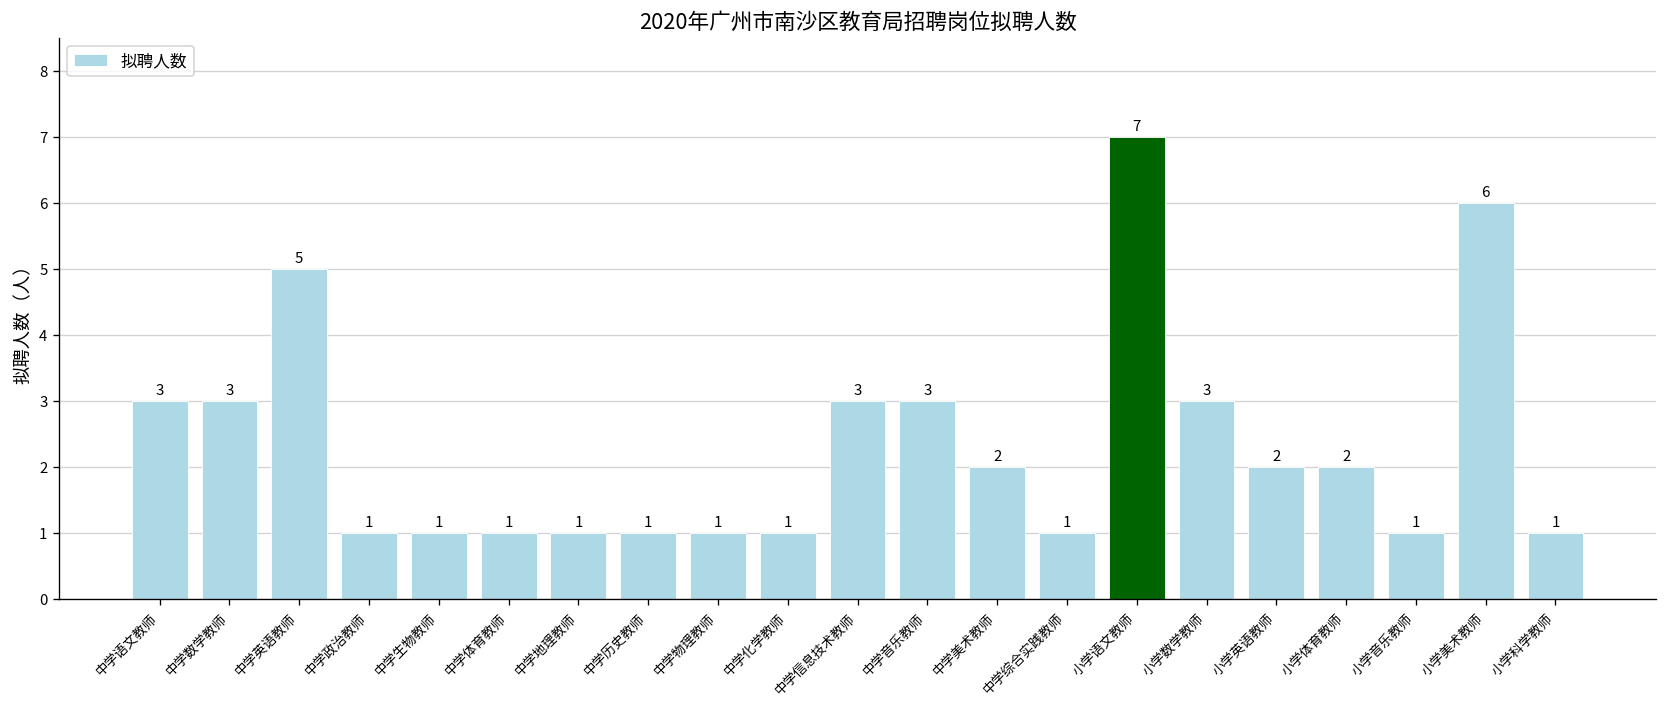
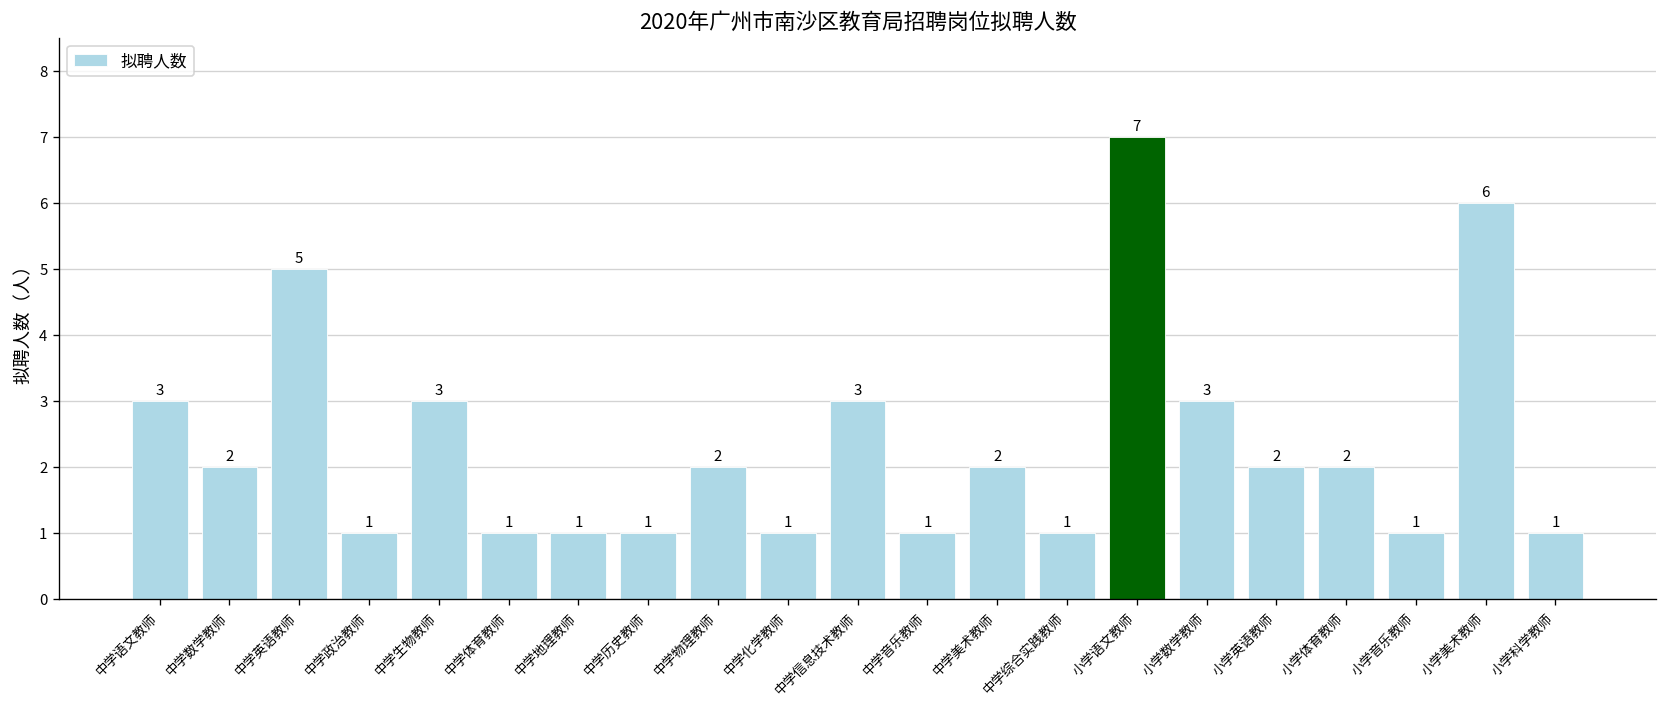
  {
    "中学语文教师": 3,
-   "中学数学教师": 3,
+   "中学数学教师": 2,
    "中学英语教师": 5,
    "中学政治教师": 1,
-   "中学生物教师": 1,
+   "中学生物教师": 3,
    "中学体育教师": 1,
    "中学地理教师": 1,
    "中学历史教师": 1,
-   "中学物理教师": 1,
+   "中学物理教师": 2,
    "中学化学教师": 1,
    "中学信息技术教师": 3,
-   "中学音乐教师": 3,
+   "中学音乐教师": 1,
    "中学美术教师": 2,
    "中学综合实践教师": 1,
    "小学语文教师": 7,
    "小学数学教师": 3,
    "小学英语教师": 2,
    "小学体育教师": 2,
    "小学音乐教师": 1,
    "小学美术教师": 6,
    "小学科学教师": 1
  }
